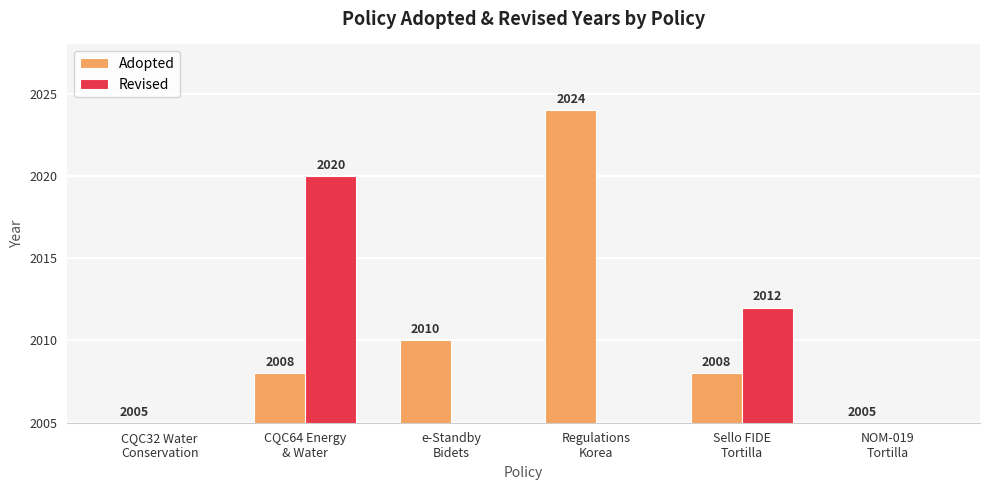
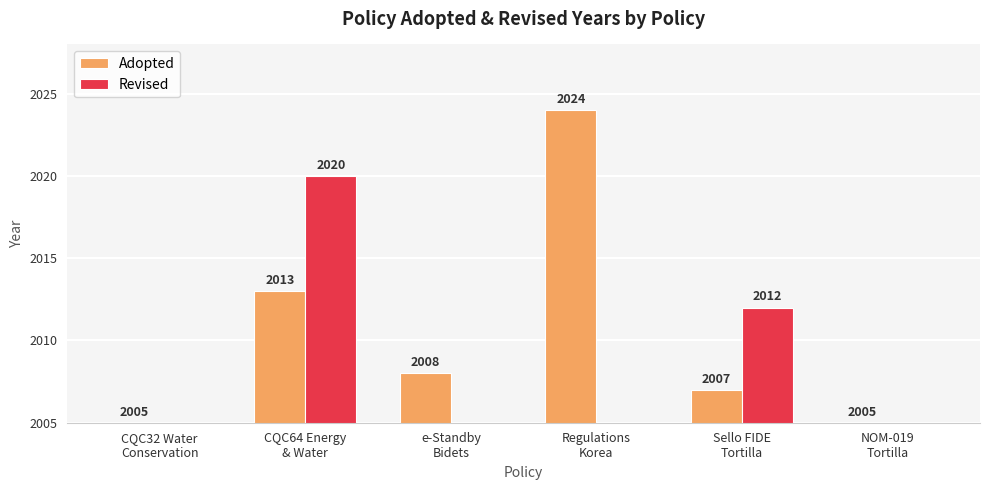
  {
    "Adopted": {
      "CQC32 Water Conservation": 2005,
-     "CQC64 Energy & Water": 2008,
-     "e-Standby Bidets": 2010,
+     "CQC64 Energy & Water": 2013,
+     "e-Standby Bidets": 2008,
      "Regulations Korea": 2024,
-     "Sello FIDE Tortilla": 2008,
+     "Sello FIDE Tortilla": 2007,
      "NOM-019 Tortilla": 2005
    },
    "Revised": {
      "CQC64 Energy & Water": 2020,
      "Sello FIDE Tortilla": 2012
    }
  }
